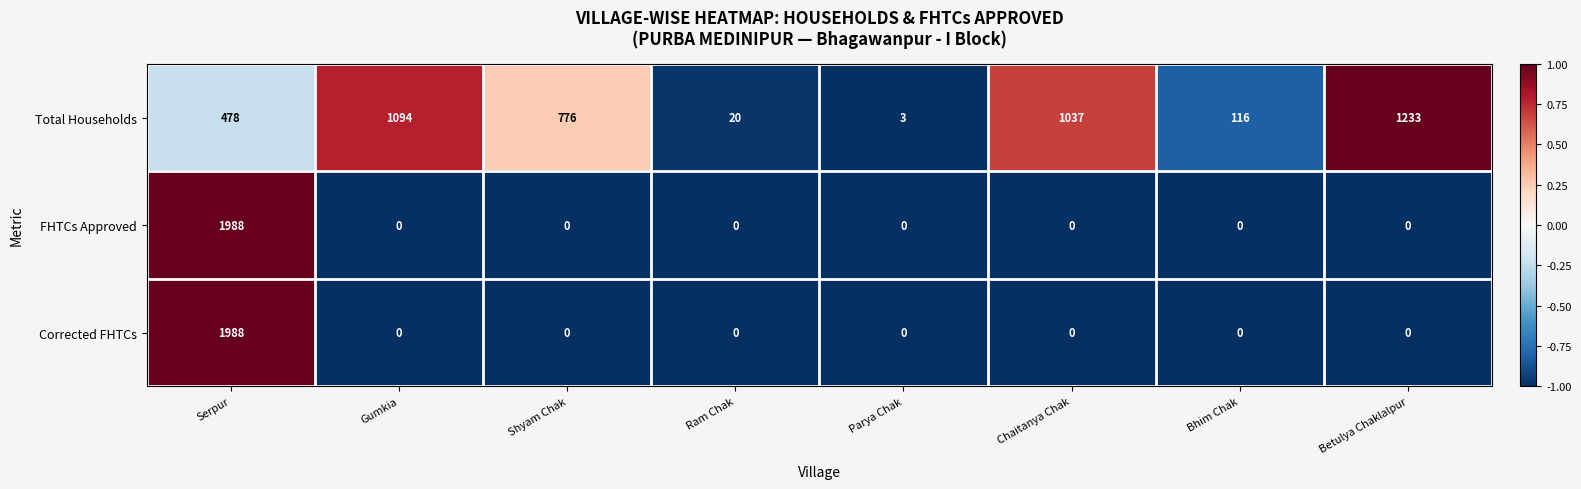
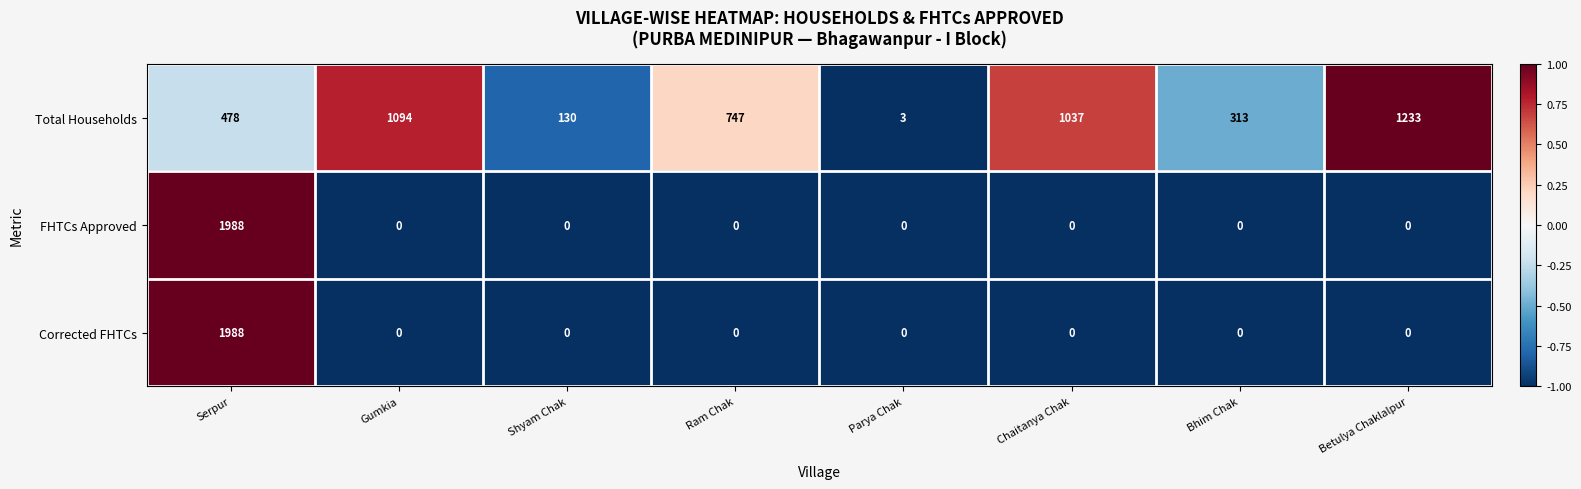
  {
    "Total Households": {
      "Serpur": 478,
      "Gumkia": 1094,
-     "Shyam Chak": 776,
-     "Ram Chak": 20,
+     "Shyam Chak": 130,
+     "Ram Chak": 747,
      "Parya Chak": 3,
      "Chaitanya Chak": 1037,
-     "Bhim Chak": 116,
+     "Bhim Chak": 313,
      "Betulya Chaklalpur": 1233
    },
    "FHTCs Approved": {
      "Serpur": 1988,
      "Gumkia": 0,
      "Shyam Chak": 0,
      "Ram Chak": 0,
      "Parya Chak": 0,
      "Chaitanya Chak": 0,
      "Bhim Chak": 0,
      "Betulya Chaklalpur": 0
    },
    "Corrected FHTCs": {
      "Serpur": 1988,
      "Gumkia": 0,
      "Shyam Chak": 0,
      "Ram Chak": 0,
      "Parya Chak": 0,
      "Chaitanya Chak": 0,
      "Bhim Chak": 0,
      "Betulya Chaklalpur": 0
    }
  }
